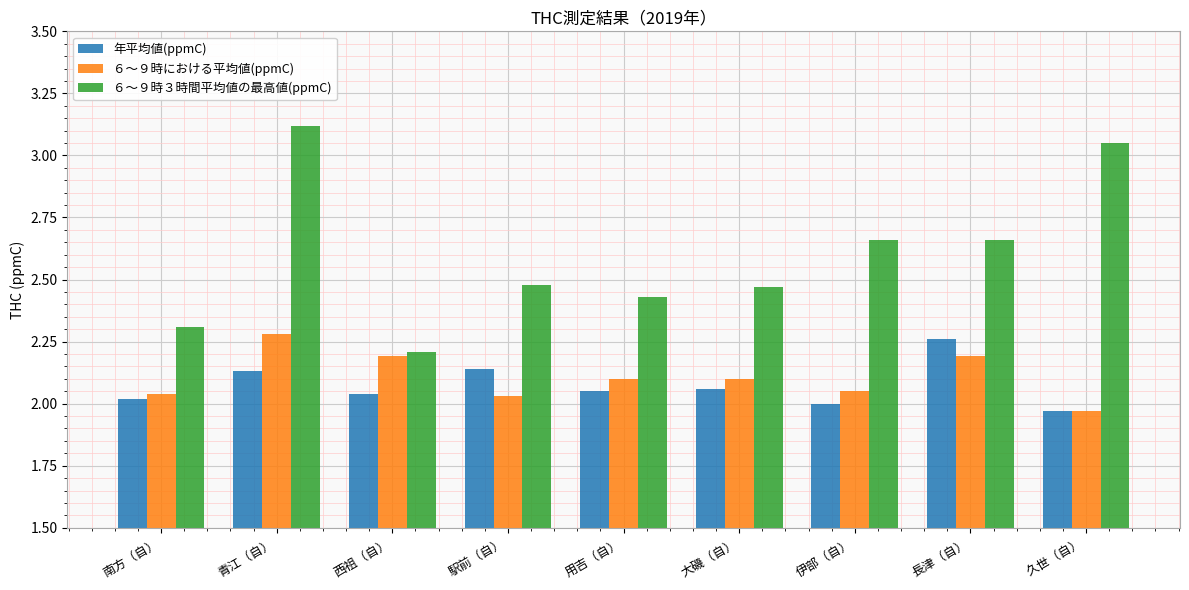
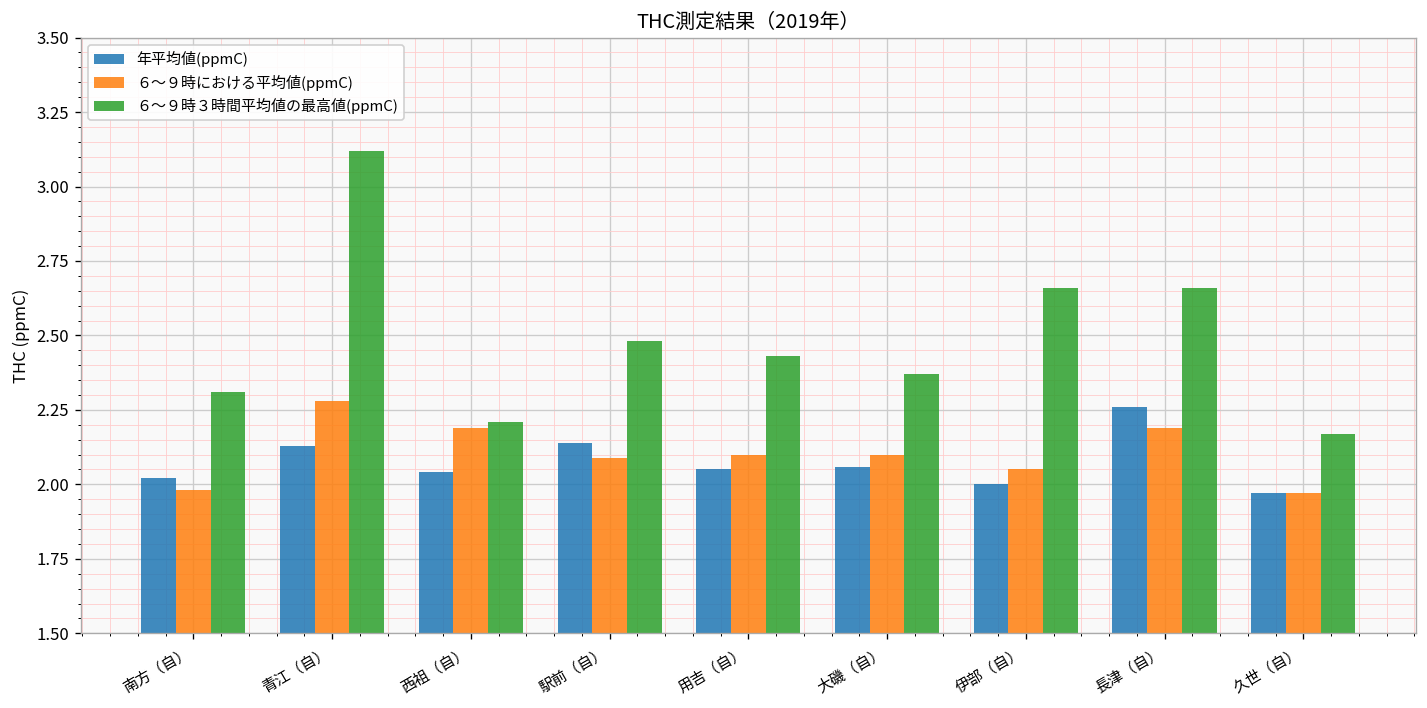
  {
    "年平均値(ppmC)": {
      "南方（自）": 2.02,
      "青江（自）": 2.13,
      "西祖（自）": 2.04,
      "駅前（自）": 2.14,
      "用吉（自）": 2.05,
      "大磯（自）": 2.06,
      "伊部（自）": 2.00,
      "長津（自）": 2.26,
      "久世（自）": 1.97
    },
    "６～９時における平均値(ppmC)": {
-     "南方（自）": 2.04,
+     "南方（自）": 1.98,
      "青江（自）": 2.28,
      "西祖（自）": 2.19,
-     "駅前（自）": 2.03,
+     "駅前（自）": 2.09,
      "用吉（自）": 2.10,
      "大磯（自）": 2.10,
      "伊部（自）": 2.05,
      "長津（自）": 2.19,
      "久世（自）": 1.97
    },
    "６～９時３時間平均値の最高値(ppmC)": {
      "南方（自）": 2.31,
      "青江（自）": 3.12,
      "西祖（自）": 2.21,
      "駅前（自）": 2.48,
      "用吉（自）": 2.43,
-     "大磯（自）": 2.47,
+     "大磯（自）": 2.37,
      "伊部（自）": 2.66,
      "長津（自）": 2.66,
-     "久世（自）": 3.05
+     "久世（自）": 2.17
    }
  }
